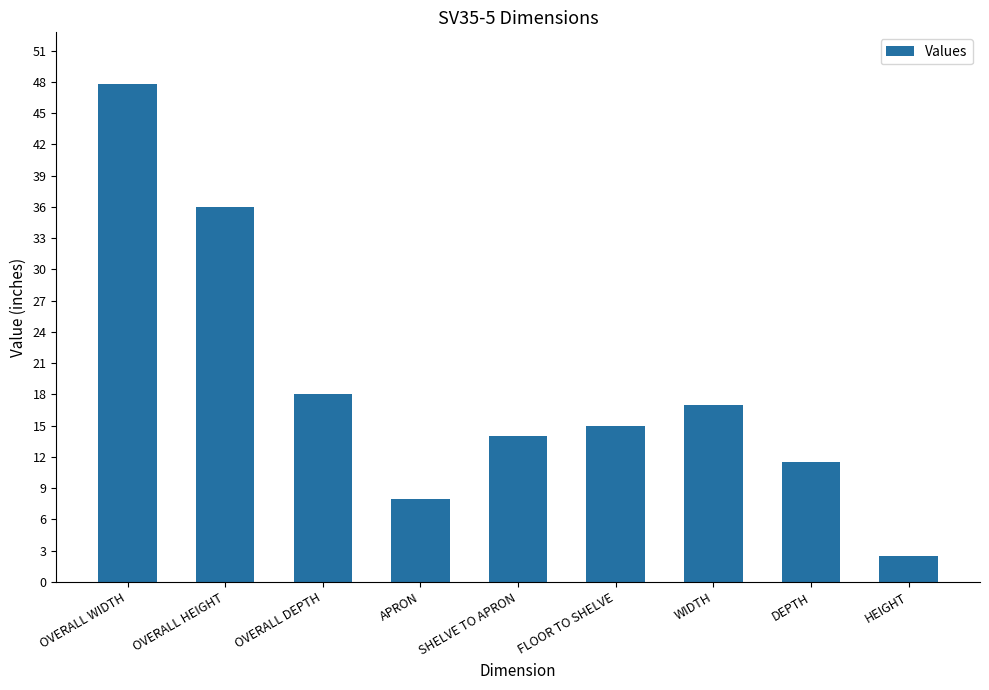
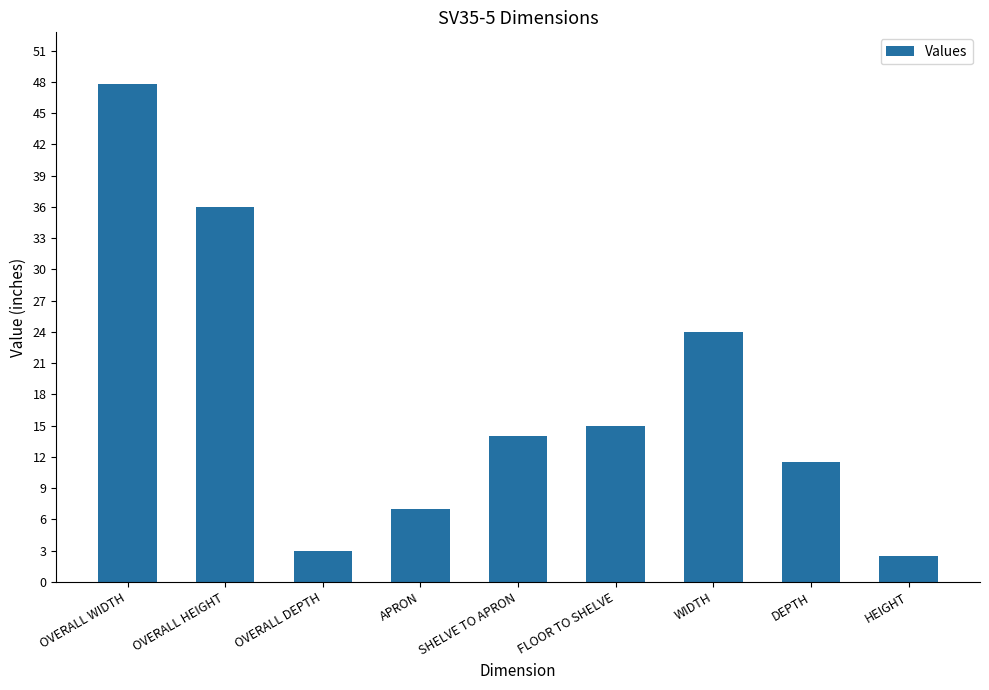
  {
    "OVERALL WIDTH": 47.8,
    "OVERALL HEIGHT": 36,
-   "OVERALL DEPTH": 18,
-   "APRON": 8,
+   "OVERALL DEPTH": 3,
+   "APRON": 7,
    "SHELVE TO APRON": 14,
    "FLOOR TO SHELVE": 15,
-   "WIDTH": 17,
+   "WIDTH": 24,
    "DEPTH": 11.5,
    "HEIGHT": 2.4
  }
